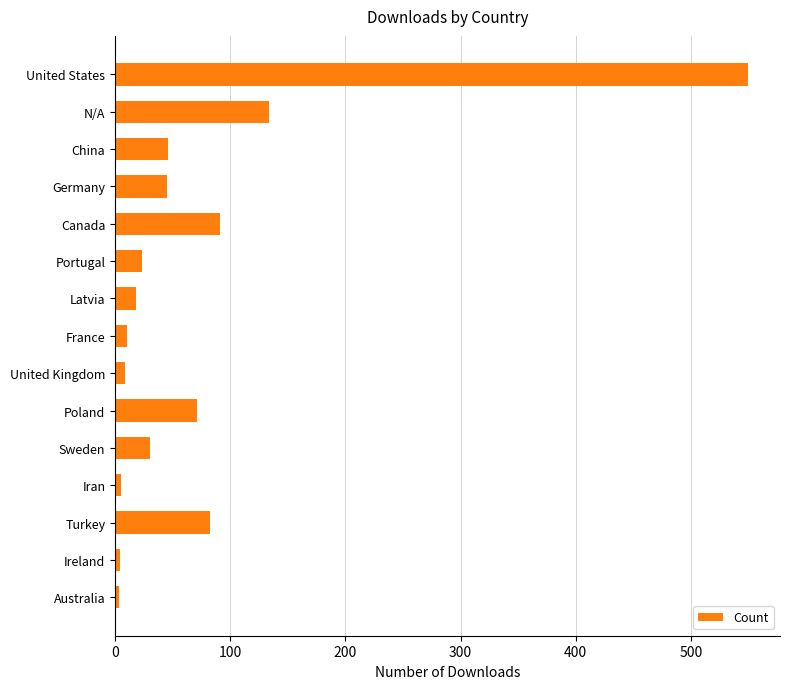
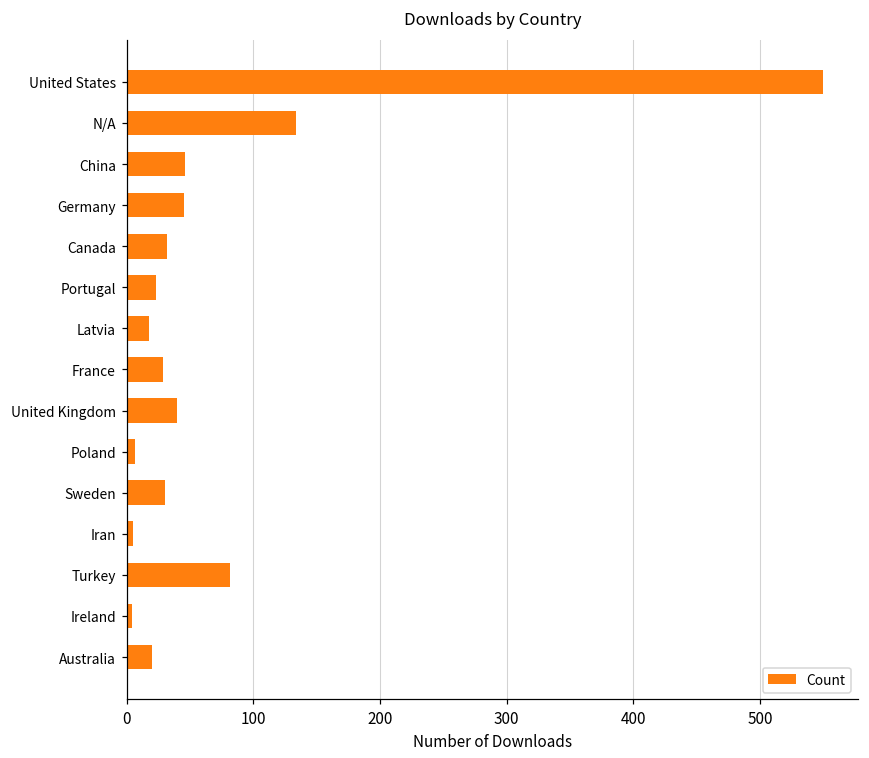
  {
    "United States": 550,
    "N/A": 134,
    "China": 46,
    "Germany": 45,
-   "Canada": 91,
+   "Canada": 32,
    "Portugal": 23,
    "Latvia": 18,
-   "France": 10,
-   "United Kingdom": 9,
-   "Poland": 71,
+   "France": 29,
+   "United Kingdom": 40,
+   "Poland": 7,
    "Sweden": 30,
    "Iran": 5,
    "Turkey": 82,
    "Ireland": 4,
-   "Australia": 3
+   "Australia": 20
  }
